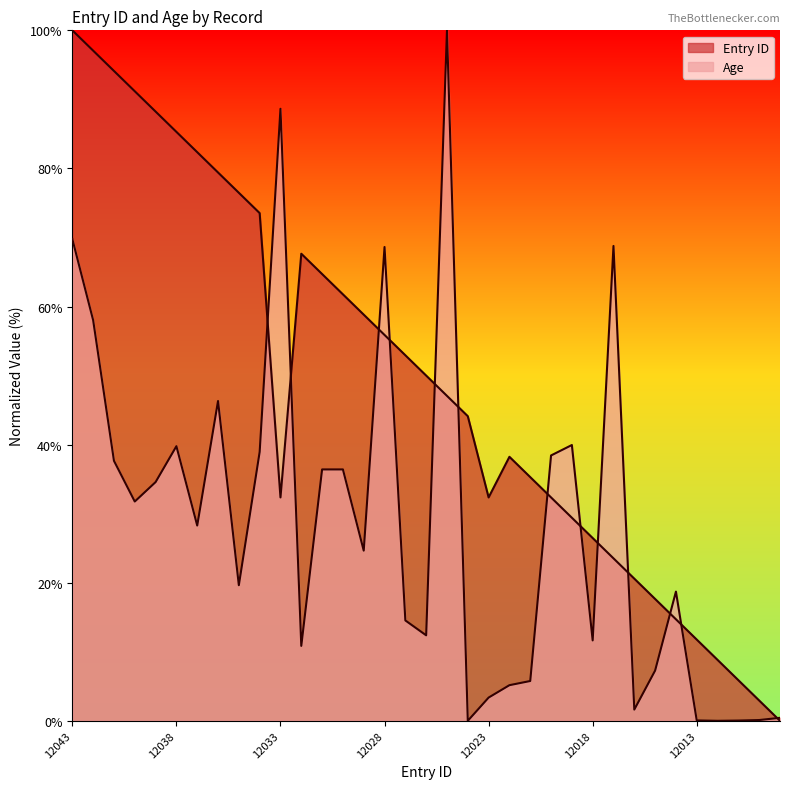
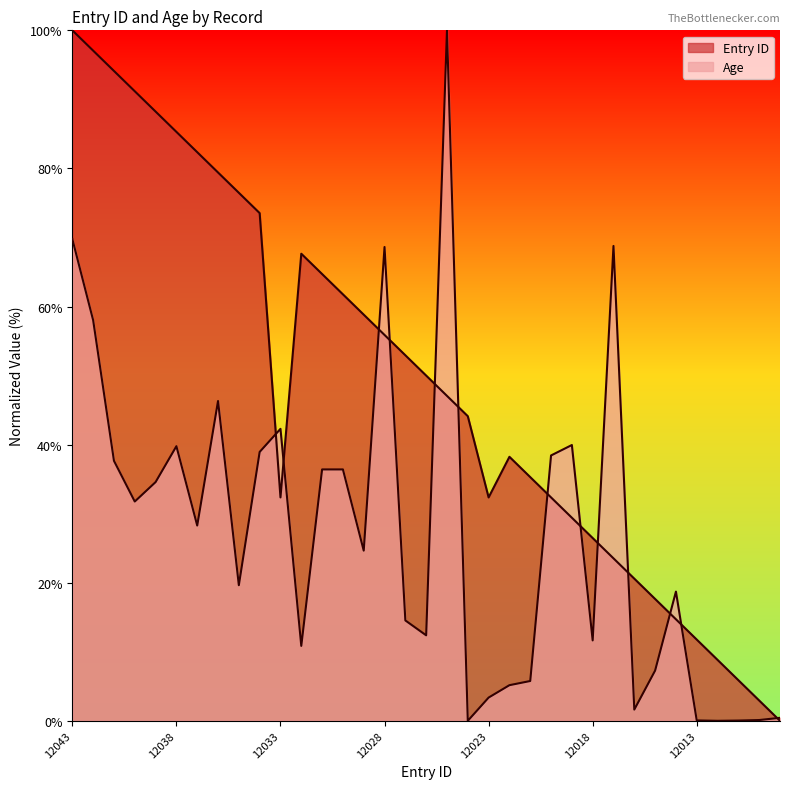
  {
    "Entry ID": {
      "12043": "100%",
      "12038": "85%",
      "12033": "32%",
      "12028": "56%",
      "12023": "32%",
      "12018": "26%",
      "12013": "12%"
    },
    "Age": {
      "12043": "70%",
      "12038": "40%",
-     "12033": "89%",
+     "12033": "42%",
      "12028": "69%",
      "12023": "3%",
      "12018": "12%",
      "12013": "0%"
    }
  }
